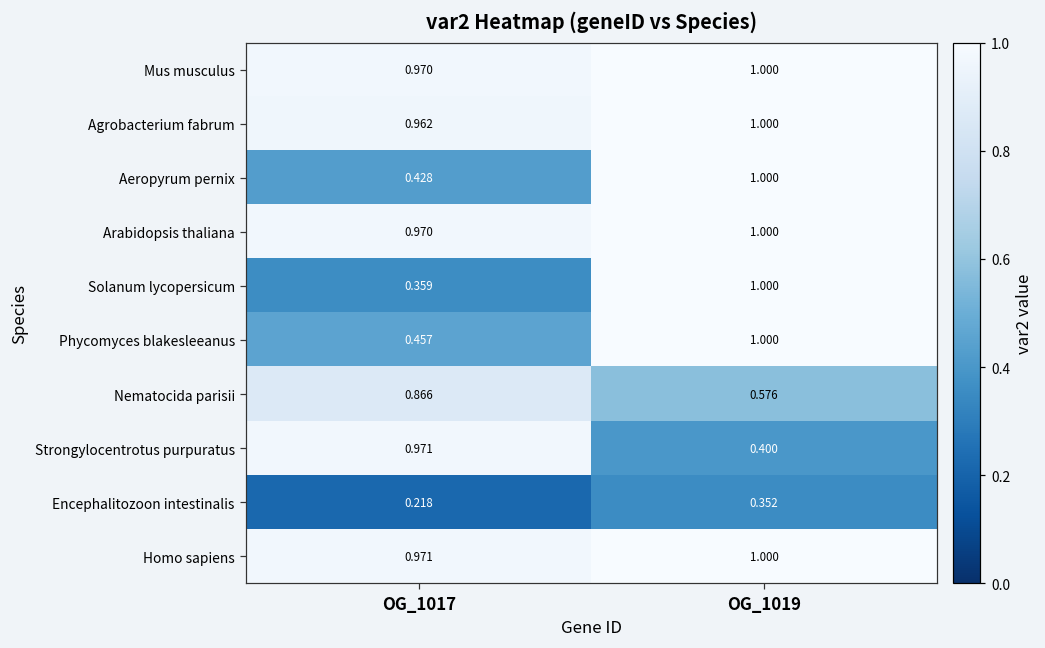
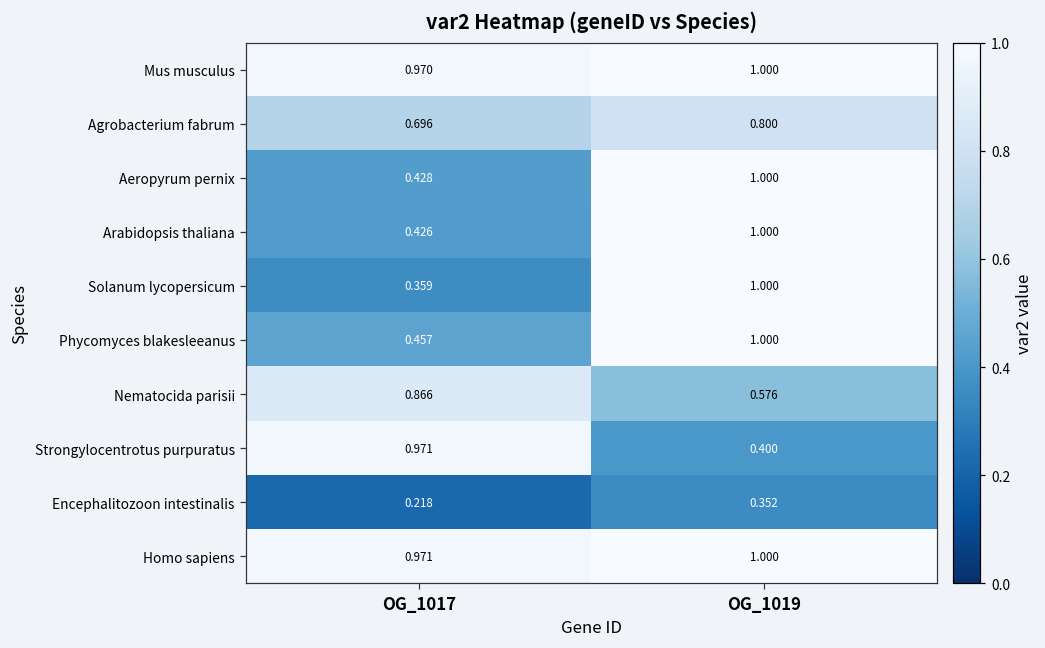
  {
    "Mus musculus": {
      "OG_1017": 0.970,
      "OG_1019": 1.000
    },
    "Agrobacterium fabrum": {
-     "OG_1017": 0.962,
-     "OG_1019": 1.000
+     "OG_1017": 0.696,
+     "OG_1019": 0.800
    },
    "Aeropyrum pernix": {
      "OG_1017": 0.428,
      "OG_1019": 1.000
    },
    "Arabidopsis thaliana": {
-     "OG_1017": 0.970,
+     "OG_1017": 0.426,
      "OG_1019": 1.000
    },
    "Solanum lycopersicum": {
      "OG_1017": 0.359,
      "OG_1019": 1.000
    },
    "Phycomyces blakesleeanus": {
      "OG_1017": 0.457,
      "OG_1019": 1.000
    },
    "Nematocida parisii": {
      "OG_1017": 0.866,
      "OG_1019": 0.576
    },
    "Strongylocentrotus purpuratus": {
      "OG_1017": 0.971,
      "OG_1019": 0.400
    },
    "Encephalitozoon intestinalis": {
      "OG_1017": 0.218,
      "OG_1019": 0.352
    },
    "Homo sapiens": {
      "OG_1017": 0.971,
      "OG_1019": 1.000
    }
  }
